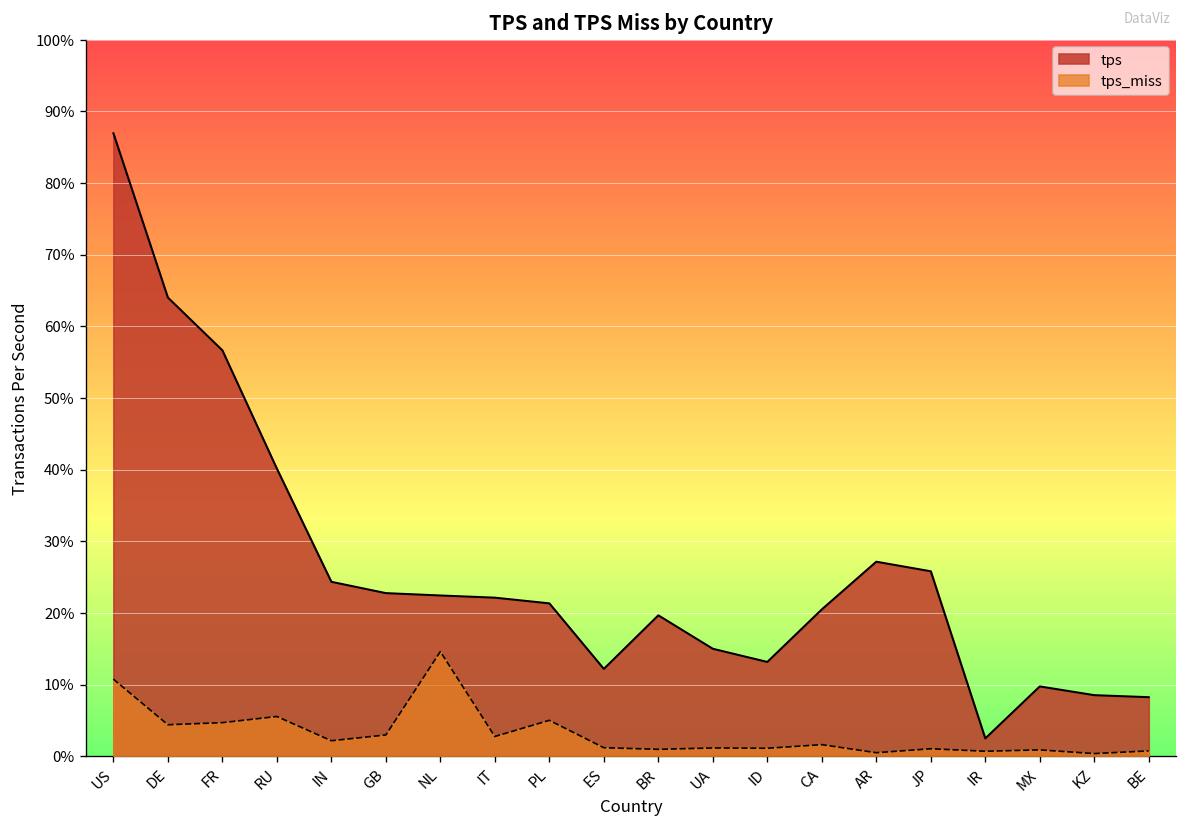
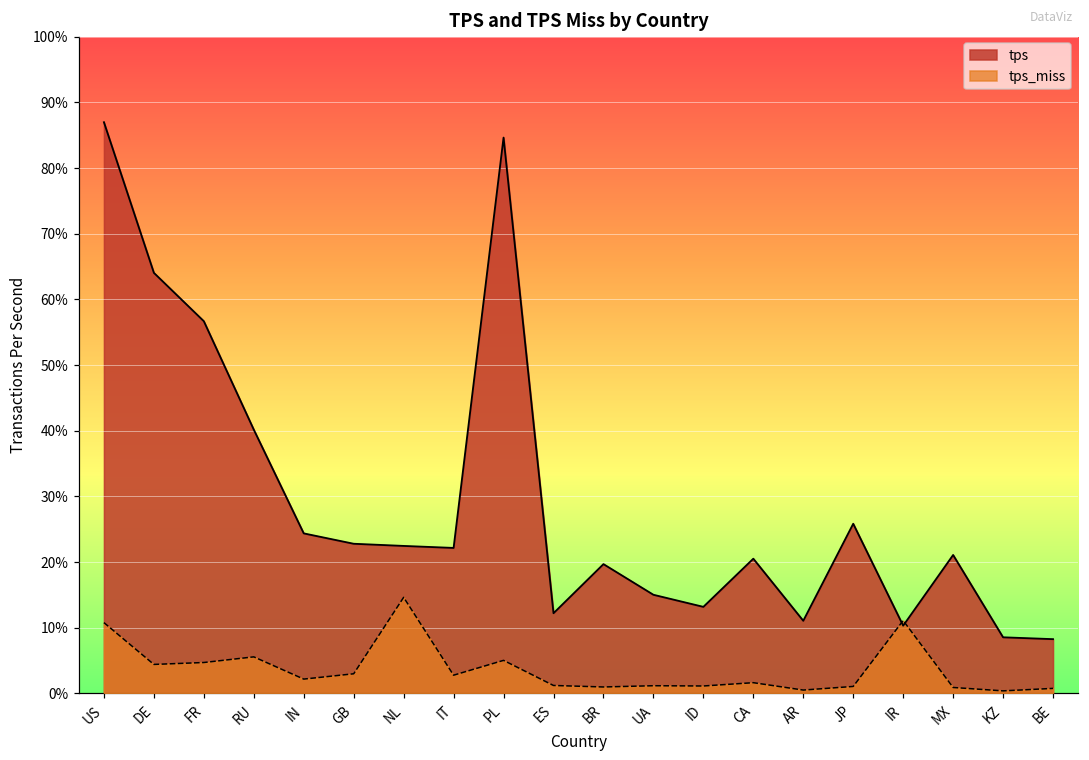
  {
    "tps": {
      "US": "87%",
      "DE": "64%",
      "FR": "57%",
      "RU": "40%",
      "IN": "24%",
      "GB": "23%",
      "NL": "22%",
      "IT": "22%",
-     "PL": "21%",
+     "PL": "85%",
      "ES": "12%",
      "BR": "20%",
      "UA": "15%",
      "ID": "13%",
      "CA": "20%",
-     "AR": "27%",
+     "AR": "11%",
      "JP": "26%",
-     "IR": "2%",
-     "MX": "10%",
+     "IR": "10%",
+     "MX": "21%",
      "KZ": "9%",
      "BE": "8%"
    },
    "tps_miss": {
      "US": "11%",
      "DE": "4%",
      "FR": "5%",
      "RU": "6%",
      "IN": "2%",
      "GB": "3%",
      "NL": "15%",
      "IT": "3%",
      "PL": "5%",
      "ES": "1%",
      "BR": "1%",
      "UA": "1%",
      "ID": "1%",
      "CA": "2%",
      "AR": "0%",
      "JP": "1%",
-     "IR": "1%",
+     "IR": "11%",
      "MX": "1%",
      "KZ": "0%",
      "BE": "1%"
    }
  }
